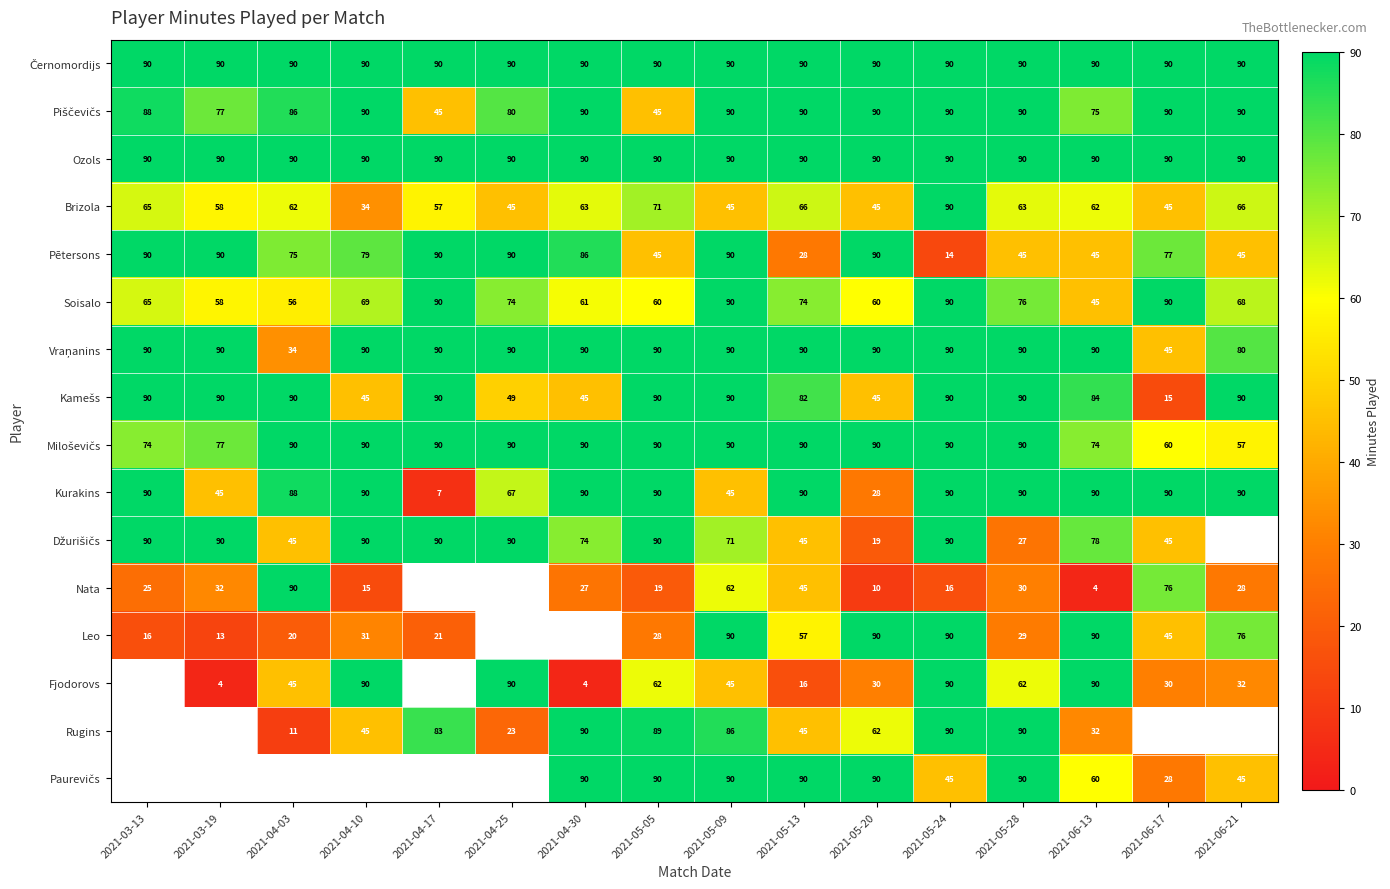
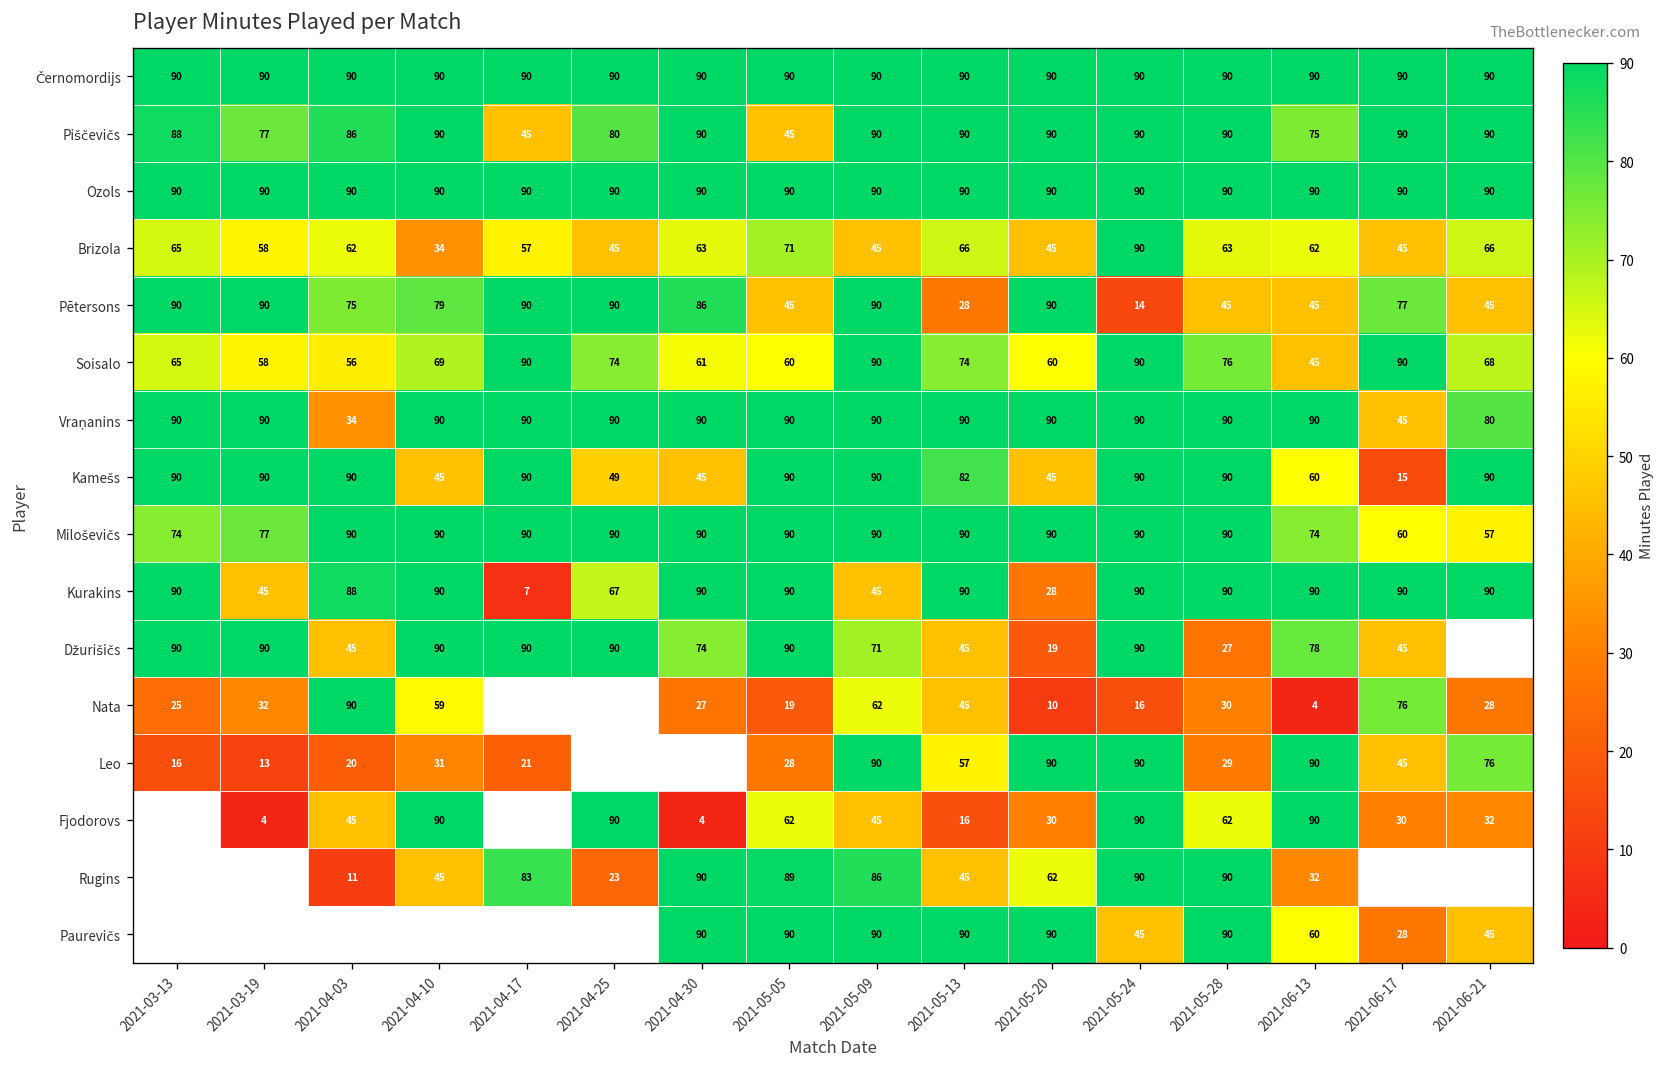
  {
    "Kamešs": {
      "2021-03-13": 90,
      "2021-03-19": 90,
      "2021-04-03": 90,
      "2021-04-10": 45,
      "2021-04-17": 90,
      "2021-04-25": 49,
      "2021-04-30": 45,
      "2021-05-05": 90,
      "2021-05-09": 90,
      "2021-05-13": 82,
      "2021-05-20": 45,
      "2021-05-24": 90,
      "2021-05-28": 90,
-     "2021-06-13": 84,
+     "2021-06-13": 60,
      "2021-06-17": 15,
      "2021-06-21": 90
    },
    "Nata": {
      "2021-03-13": 25,
      "2021-03-19": 32,
      "2021-04-03": 90,
-     "2021-04-10": 15,
+     "2021-04-10": 59,
      "2021-04-30": 27,
      "2021-05-05": 19,
      "2021-05-09": 62,
      "2021-05-13": 45,
      "2021-05-20": 10,
      "2021-05-24": 16,
      "2021-05-28": 30,
      "2021-06-13": 4,
      "2021-06-17": 76,
      "2021-06-21": 28
    }
  }
